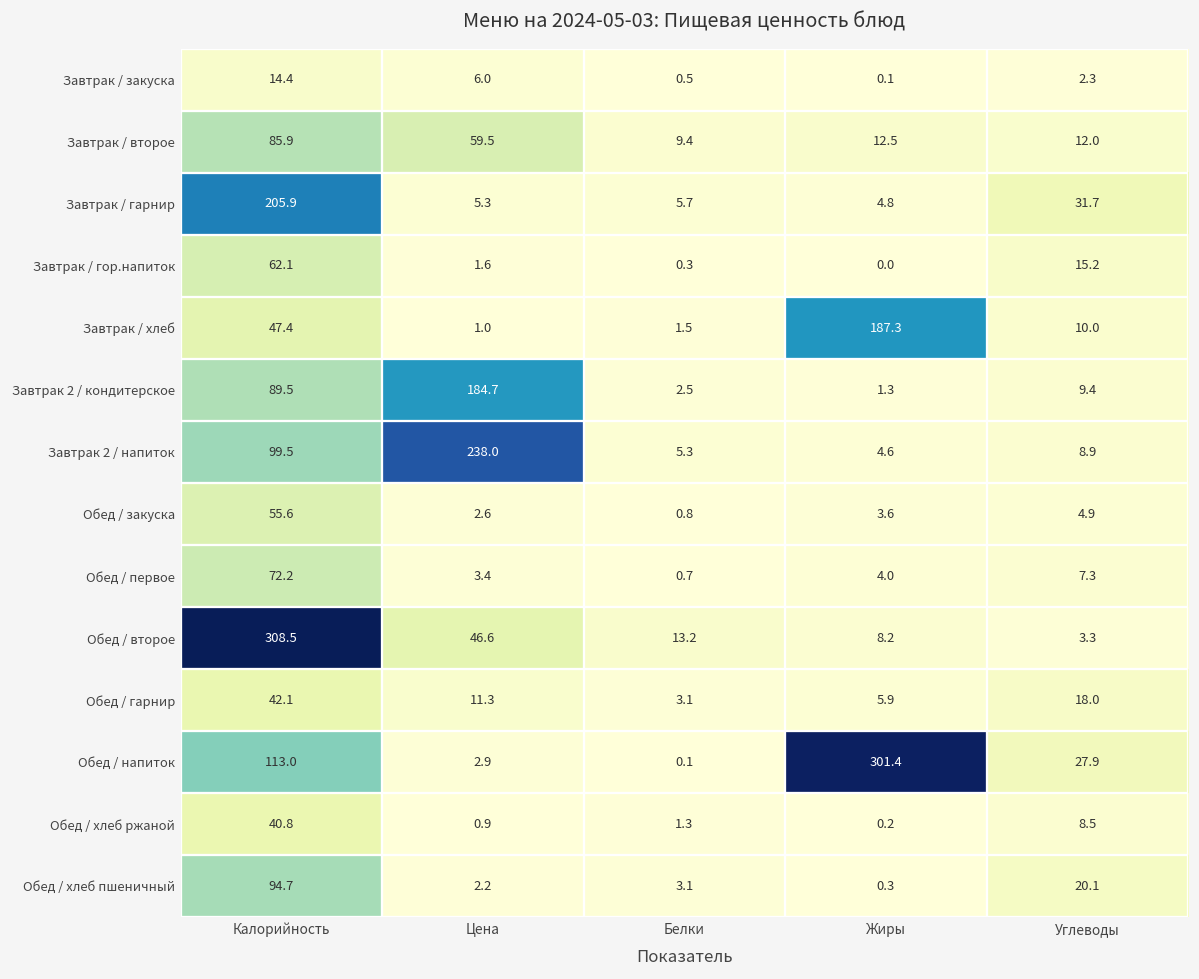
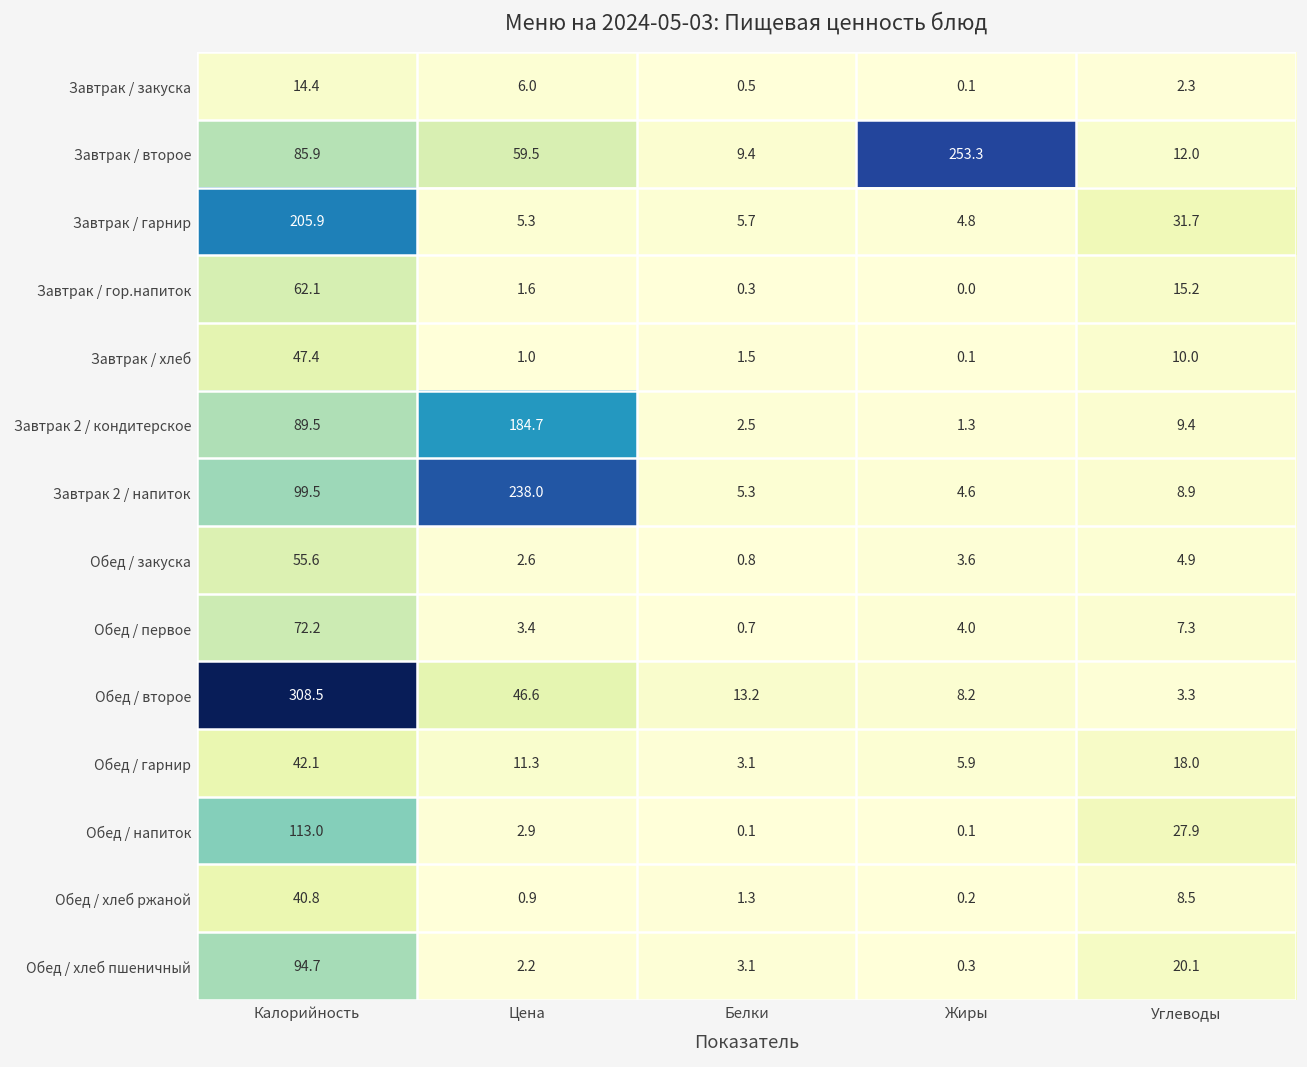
  {
    "Завтрак / закуска": {
      "Калорийность": 14.4,
      "Цена": 6.0,
      "Белки": 0.5,
      "Жиры": 0.1,
      "Углеводы": 2.3
    },
    "Завтрак / второе": {
      "Калорийность": 85.9,
      "Цена": 59.5,
      "Белки": 9.4,
-     "Жиры": 12.5,
+     "Жиры": 253.3,
      "Углеводы": 12.0
    },
    "Завтрак / гарнир": {
      "Калорийность": 205.9,
      "Цена": 5.3,
      "Белки": 5.7,
      "Жиры": 4.8,
      "Углеводы": 31.7
    },
    "Завтрак / гор.напиток": {
      "Калорийность": 62.1,
      "Цена": 1.6,
      "Белки": 0.3,
      "Жиры": 0.0,
      "Углеводы": 15.2
    },
    "Завтрак / хлеб": {
      "Калорийность": 47.4,
      "Цена": 1.0,
      "Белки": 1.5,
-     "Жиры": 187.3,
+     "Жиры": 0.1,
      "Углеводы": 10.0
    },
    "Завтрак 2 / кондитерское": {
      "Калорийность": 89.5,
      "Цена": 184.7,
      "Белки": 2.5,
      "Жиры": 1.3,
      "Углеводы": 9.4
    },
    "Завтрак 2 / напиток": {
      "Калорийность": 99.5,
      "Цена": 238.0,
      "Белки": 5.3,
      "Жиры": 4.6,
      "Углеводы": 8.9
    },
    "Обед / закуска": {
      "Калорийность": 55.6,
      "Цена": 2.6,
      "Белки": 0.8,
      "Жиры": 3.6,
      "Углеводы": 4.9
    },
    "Обед / первое": {
      "Калорийность": 72.2,
      "Цена": 3.4,
      "Белки": 0.7,
      "Жиры": 4.0,
      "Углеводы": 7.3
    },
    "Обед / второе": {
      "Калорийность": 308.5,
      "Цена": 46.6,
      "Белки": 13.2,
      "Жиры": 8.2,
      "Углеводы": 3.3
    },
    "Обед / гарнир": {
      "Калорийность": 42.1,
      "Цена": 11.3,
      "Белки": 3.1,
      "Жиры": 5.9,
      "Углеводы": 18.0
    },
    "Обед / напиток": {
      "Калорийность": 113.0,
      "Цена": 2.9,
      "Белки": 0.1,
-     "Жиры": 301.4,
+     "Жиры": 0.1,
      "Углеводы": 27.9
    },
    "Обед / хлеб ржаной": {
      "Калорийность": 40.8,
      "Цена": 0.9,
      "Белки": 1.3,
      "Жиры": 0.2,
      "Углеводы": 8.5
    },
    "Обед / хлеб пшеничный": {
      "Калорийность": 94.7,
      "Цена": 2.2,
      "Белки": 3.1,
      "Жиры": 0.3,
      "Углеводы": 20.1
    }
  }
